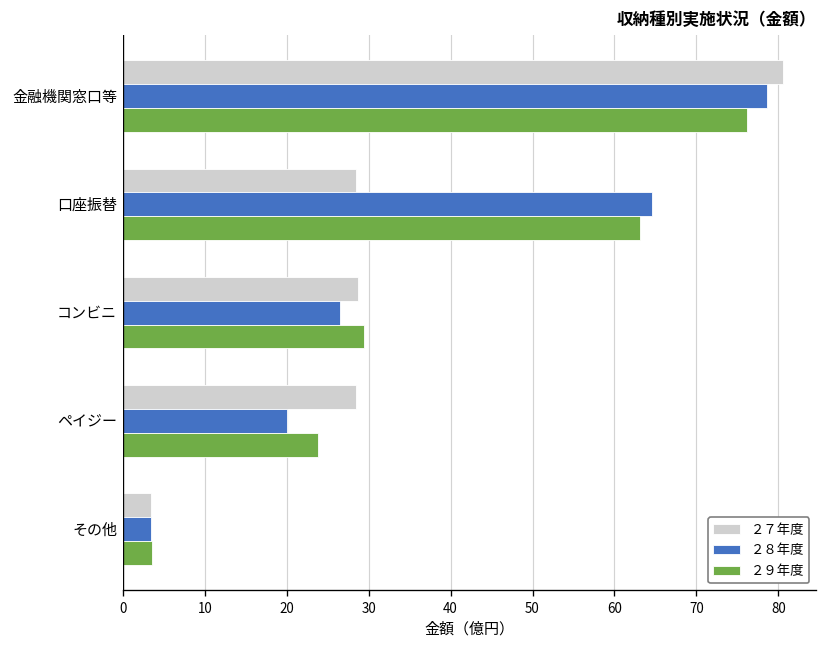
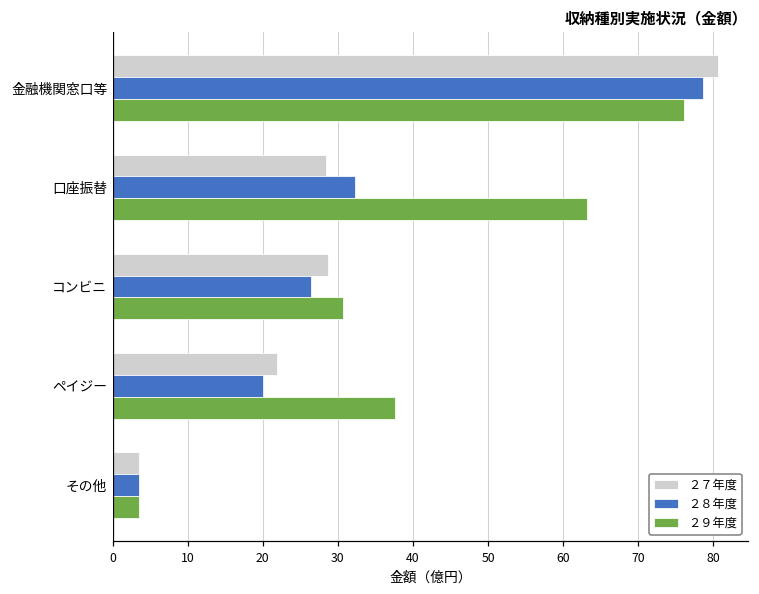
  {
    "２７年度": {
      "金融機関窓口等": 81,
      "口座振替": 28,
      "コンビニ": 29,
-     "ペイジー": 28,
+     "ペイジー": 22,
      "その他": 3
    },
    "２８年度": {
      "金融機関窓口等": 79,
-     "口座振替": 65,
+     "口座振替": 32,
      "コンビニ": 26,
      "ペイジー": 20,
      "その他": 3
    },
    "２９年度": {
      "金融機関窓口等": 76,
      "口座振替": 63,
-     "コンビニ": 29,
-     "ペイジー": 24,
+     "コンビニ": 31,
+     "ペイジー": 38,
      "その他": 4
    }
  }
